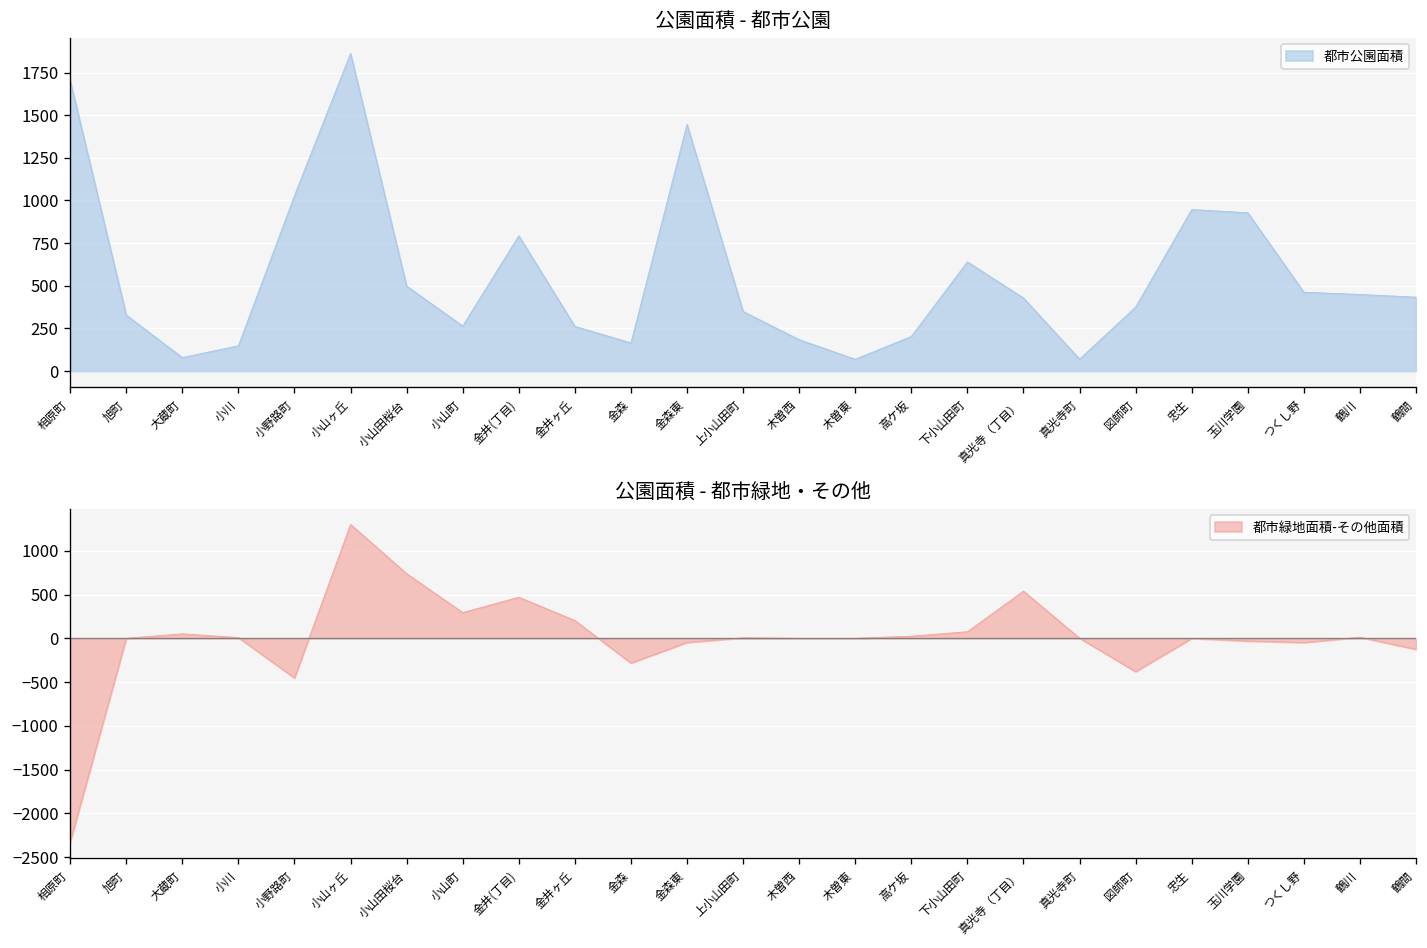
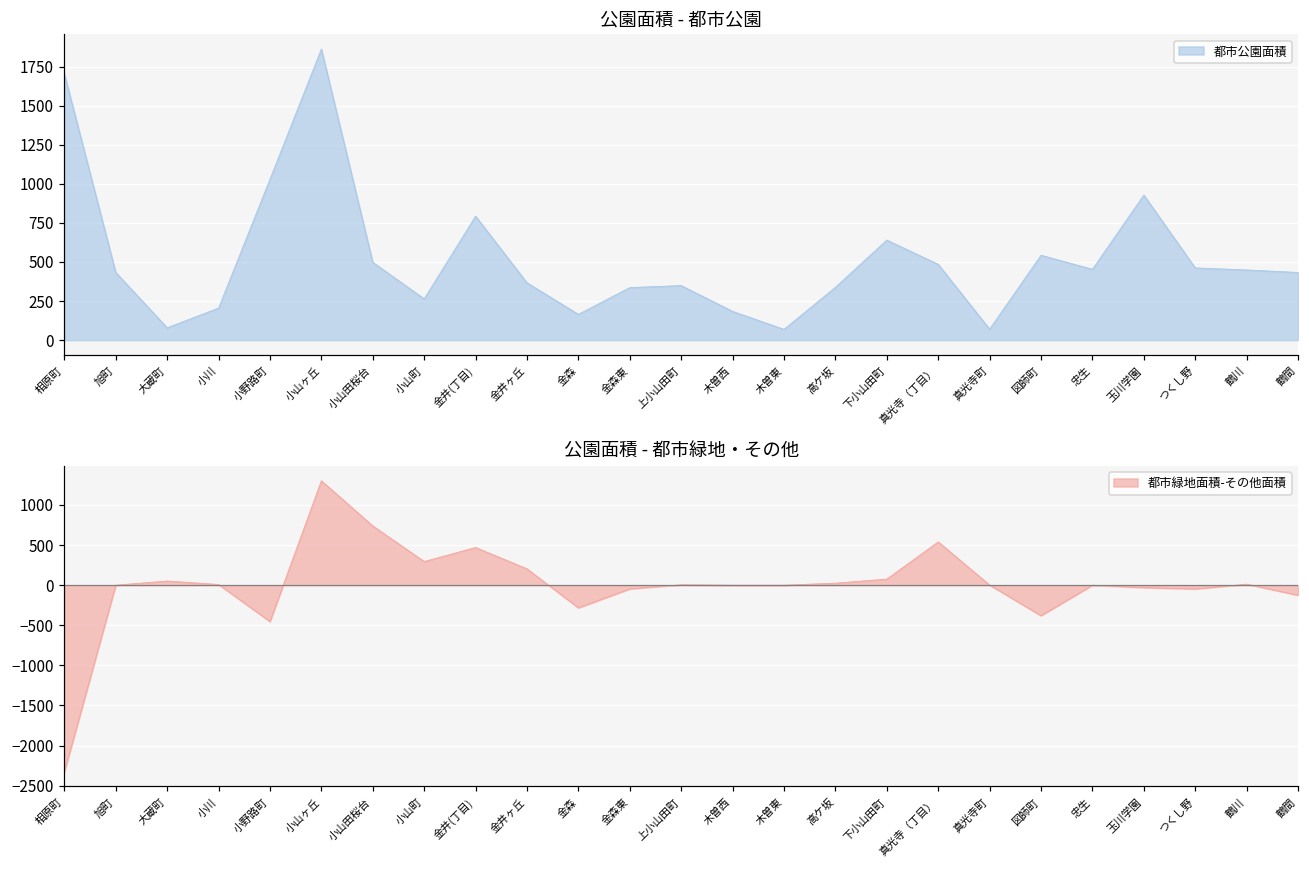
  {
    "公園面積 - 都市公園": {
      "相原町": 1700,
-     "旭町": 330,
+     "旭町": 430,
      "大蔵町": 80,
-     "小川": 150,
+     "小川": 210,
      "小野路町": 1030,
      "小山ヶ丘": 1860,
      "小山田桜台": 500,
      "小山町": 260,
      "金井(丁目)": 790,
-     "金井ヶ丘": 260,
+     "金井ヶ丘": 370,
      "金森": 170,
-     "金森東": 1450,
+     "金森東": 340,
      "上小山田町": 350,
      "木曽西": 180,
      "木曽東": 70,
-     "高ケ坂": 200,
+     "高ケ坂": 340,
      "下小山田町": 640,
-     "真光寺（丁目）": 430,
+     "真光寺（丁目）": 490,
      "真光寺町": 70,
-     "図師町": 380,
-     "忠生": 950,
+     "図師町": 540,
+     "忠生": 450,
      "玉川学園": 930,
      "つくし野": 460,
      "鶴川": 450,
      "鶴間": 430
    }
  }
